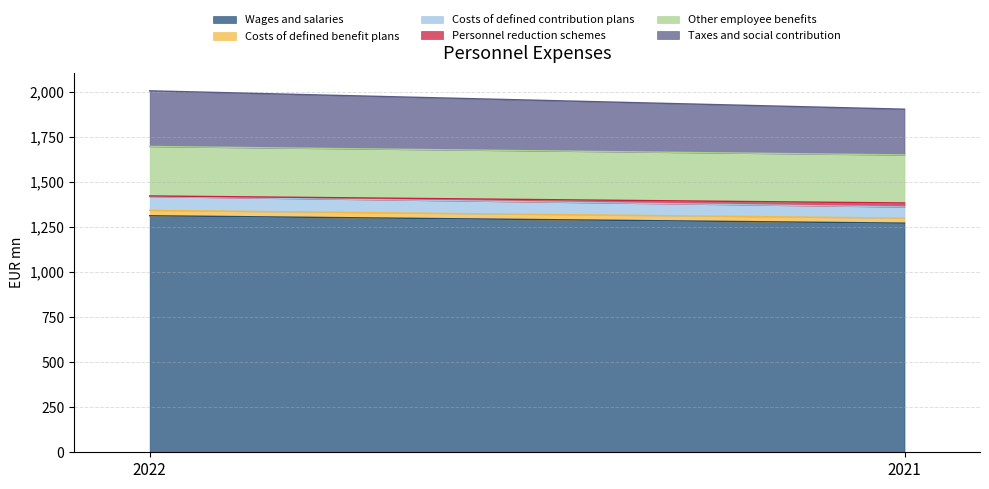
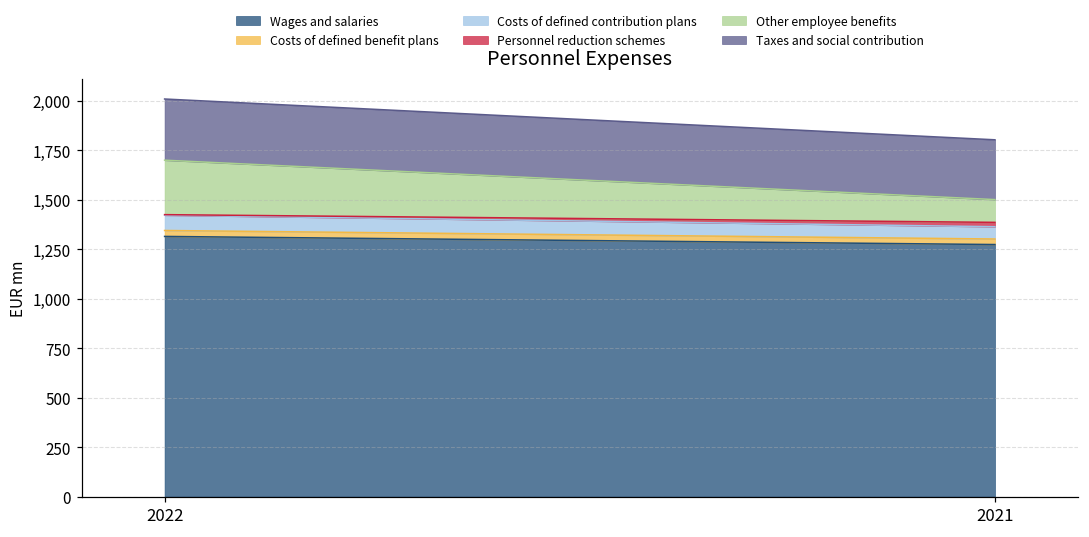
  {
    "Wages and salaries": {
      "2022": "1,310",
      "2021": "1,270"
    },
    "Costs of defined benefit plans": {
      "2022": "30",
      "2021": "30"
    },
    "Costs of defined contribution plans": {
      "2021": "60"
    },
    "Personnel reduction schemes": {
      "2021": "20"
    },
    "Other employee benefits": {
      "2022": "280",
-     "2021": "270"
+     "2021": "120"
    },
    "Taxes and social contribution": {
      "2022": "310",
-     "2021": "250"
+     "2021": "300"
    }
  }
